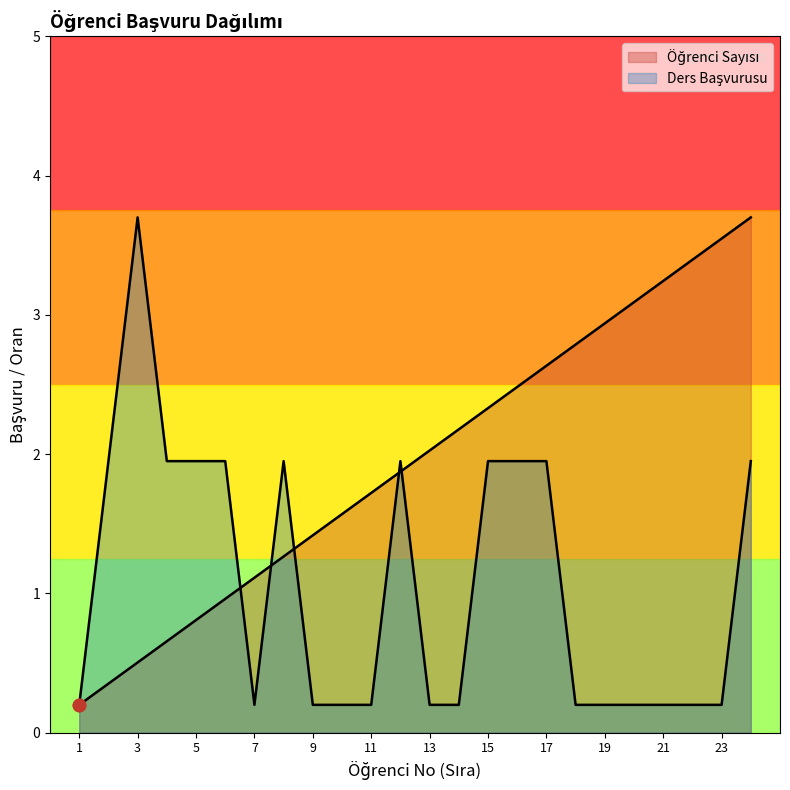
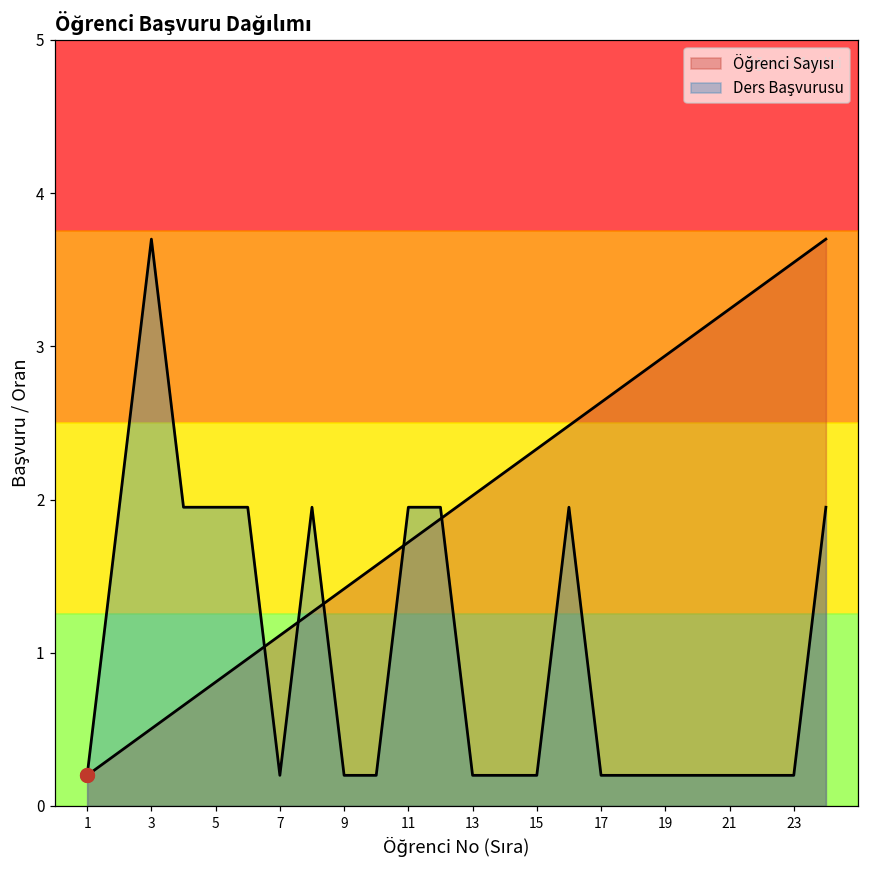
  {
    "Ders Başvurusu": {
      "3": 3.70,
      "5": 1.95,
      "7": 0.20,
      "9": 0.20,
-     "11": 0.20,
+     "11": 1.95,
      "13": 0.20,
-     "15": 1.95,
-     "17": 1.95,
+     "15": 0.20,
+     "17": 0.20,
      "19": 0.20,
      "21": 0.20,
      "23": 0.20
    }
  }
